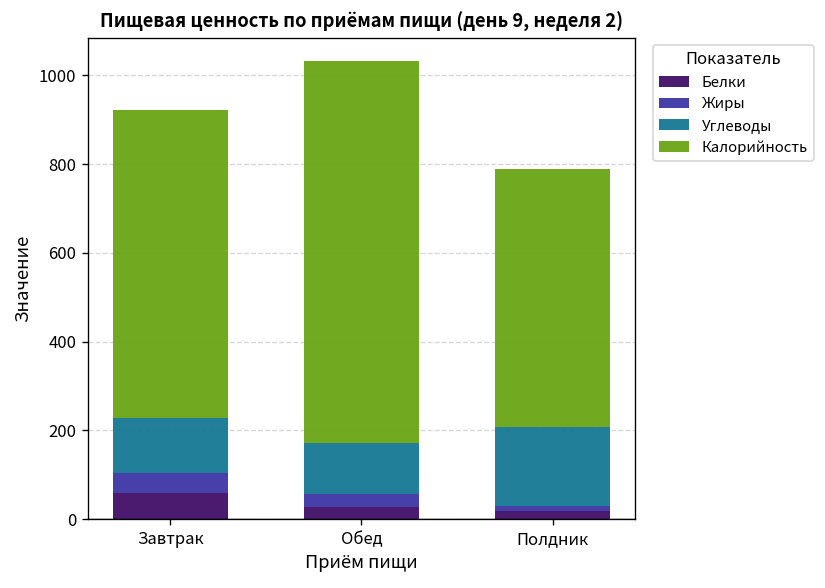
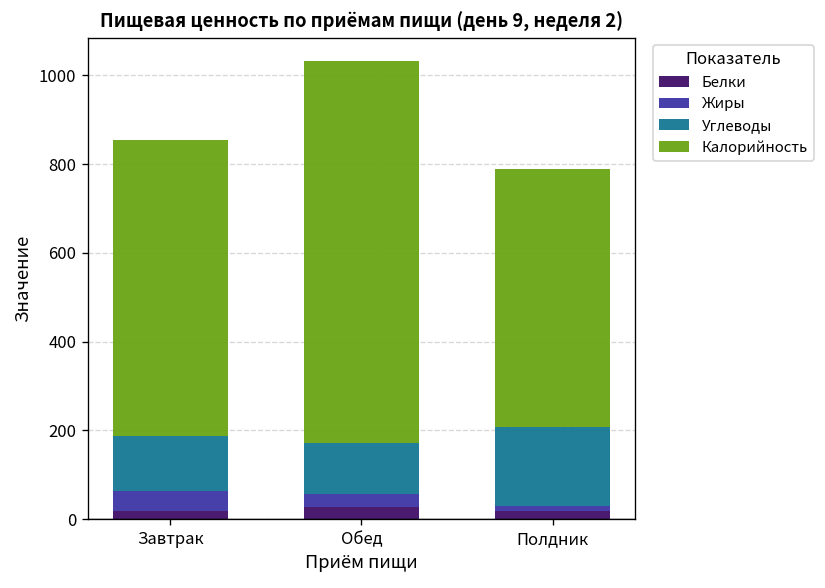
  {
    "Белки": {
-     "Завтрак": 60,
+     "Завтрак": 20,
      "Обед": 30,
      "Полдник": 20
    },
    "Жиры": {
      "Завтрак": 40,
      "Обед": 30,
      "Полдник": 10
    },
    "Углеводы": {
      "Завтрак": 120,
      "Обед": 120,
      "Полдник": 180
    },
    "Калорийность": {
-     "Завтрак": 690,
+     "Завтрак": 670,
      "Обед": 860,
      "Полдник": 580
    }
  }
